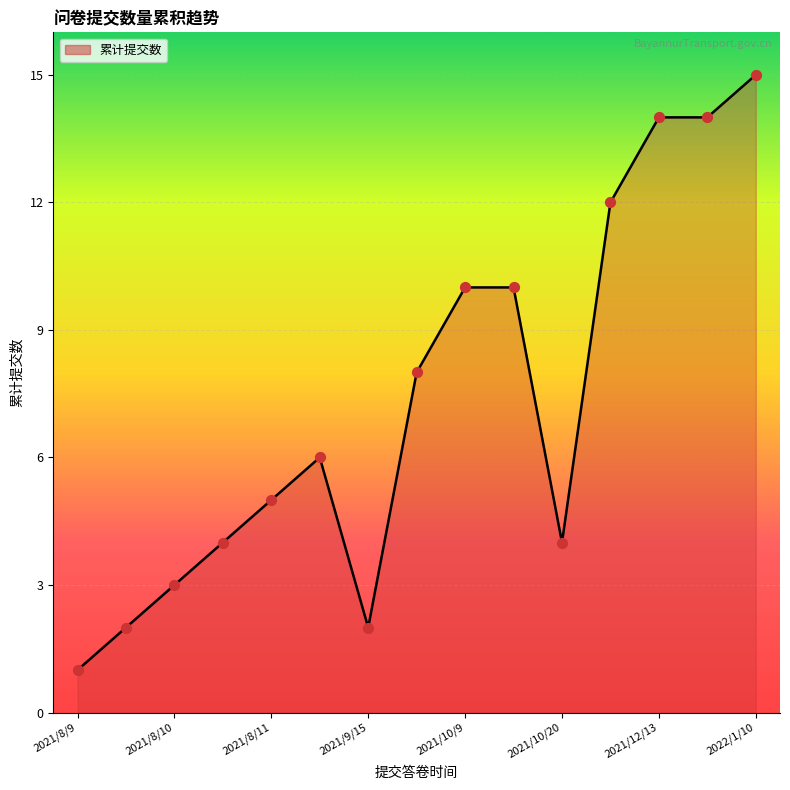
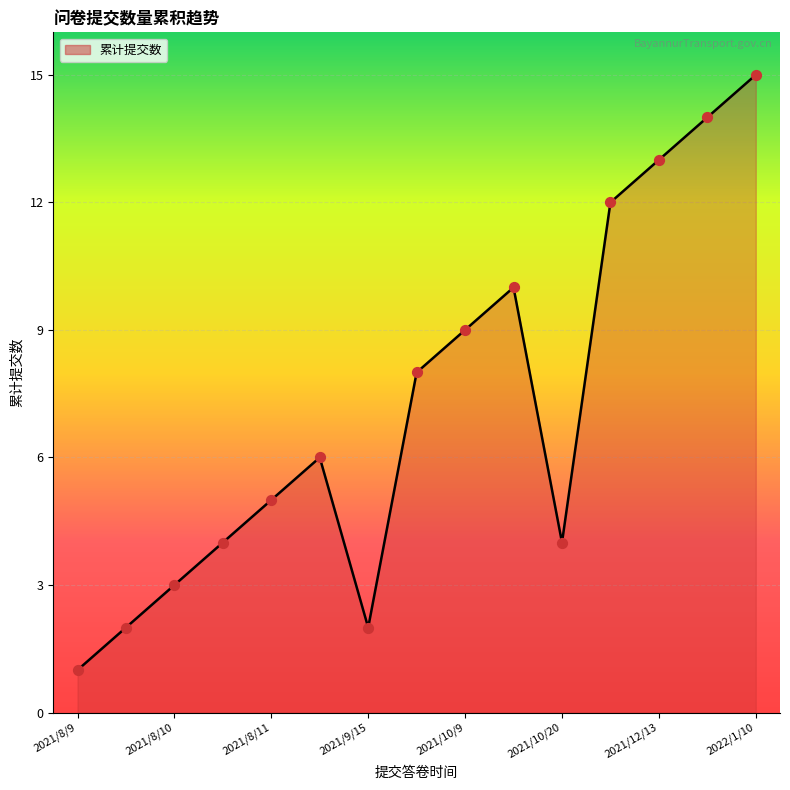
  {
    "2021/8/9": 1,
    "2021/8/11": 5,
    "2021/9/15": 2,
-   "2021/10/9": 10,
+   "2021/10/9": 9,
    "2021/10/20": 4,
-   "2021/12/13": 14,
+   "2021/12/13": 13,
    "2022/1/10": 15
  }
